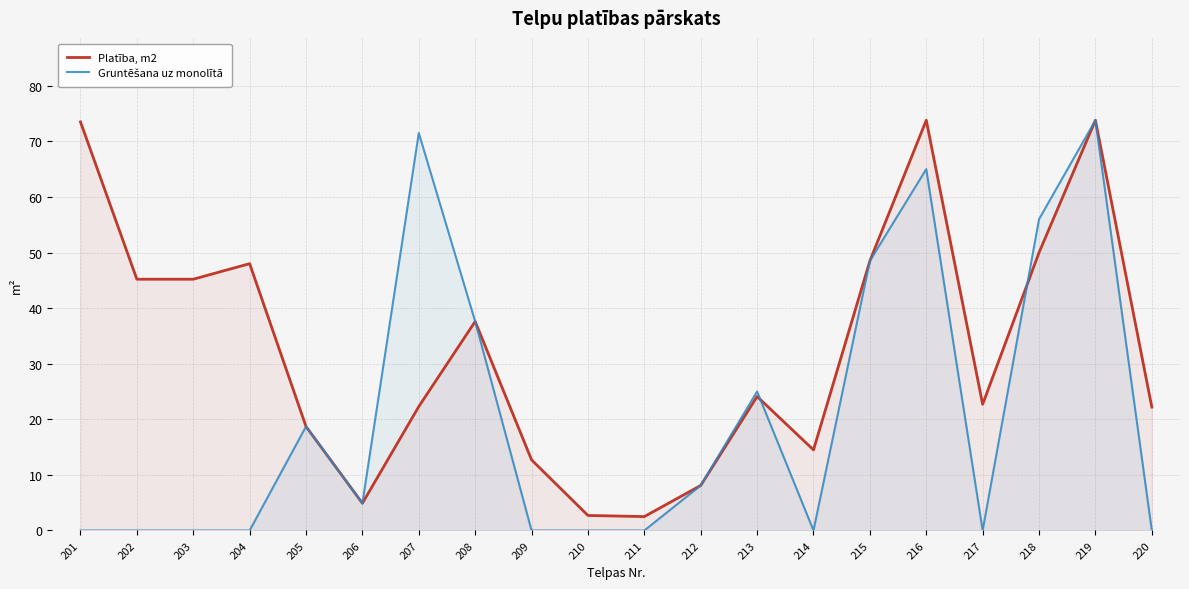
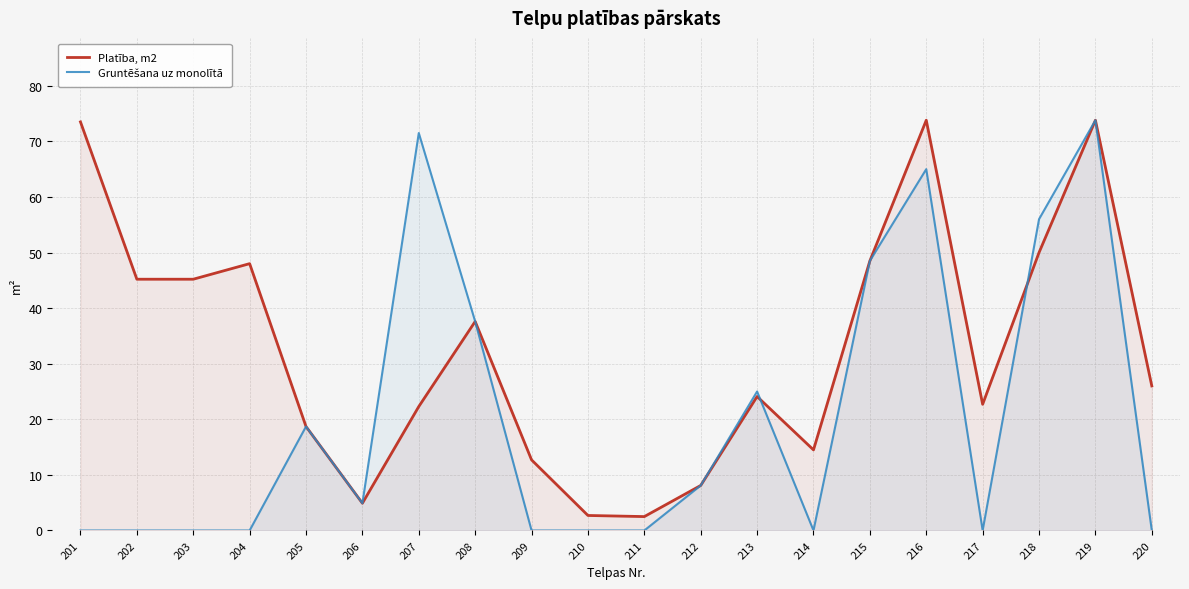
  {
    "Platība, m2": {
      "201": 74,
      "202": 45,
      "203": 45,
      "204": 48,
      "207": 22,
      "209": 13,
      "210": 3,
      "211": 3,
      "213": 24,
      "214": 15,
      "216": 74,
      "217": 23,
      "218": 50,
-     "220": 22
+     "220": 26
    },
    "Gruntēšana uz monolītā": {
      "201": 0,
      "202": 0,
      "203": 0,
      "204": 0,
      "207": 72,
      "209": 0,
      "210": 0,
      "211": 0,
      "213": 25,
      "214": 0,
      "216": 65,
      "217": 0,
      "218": 56,
      "220": 0
    }
  }
